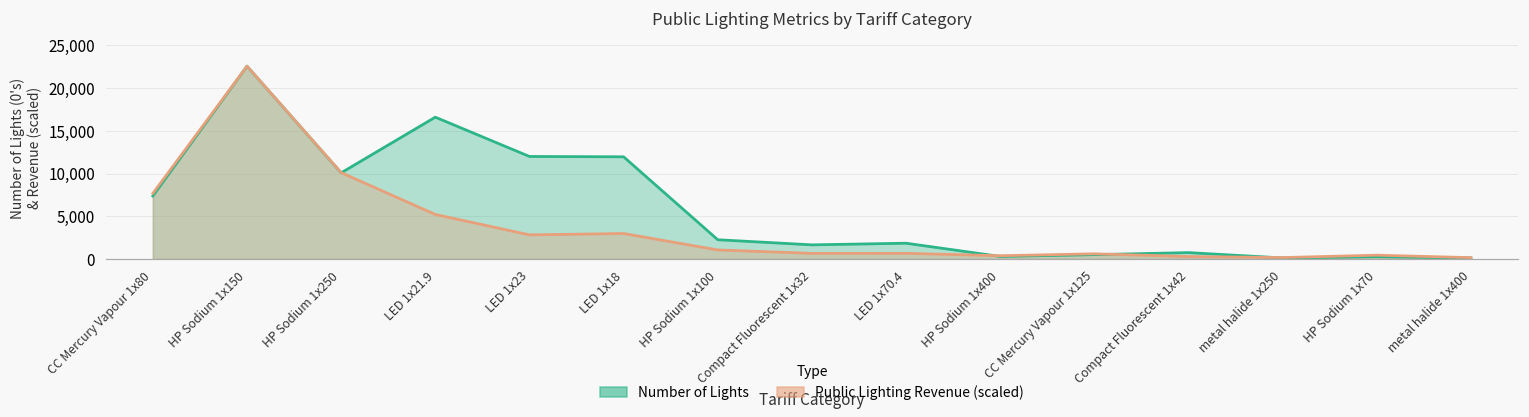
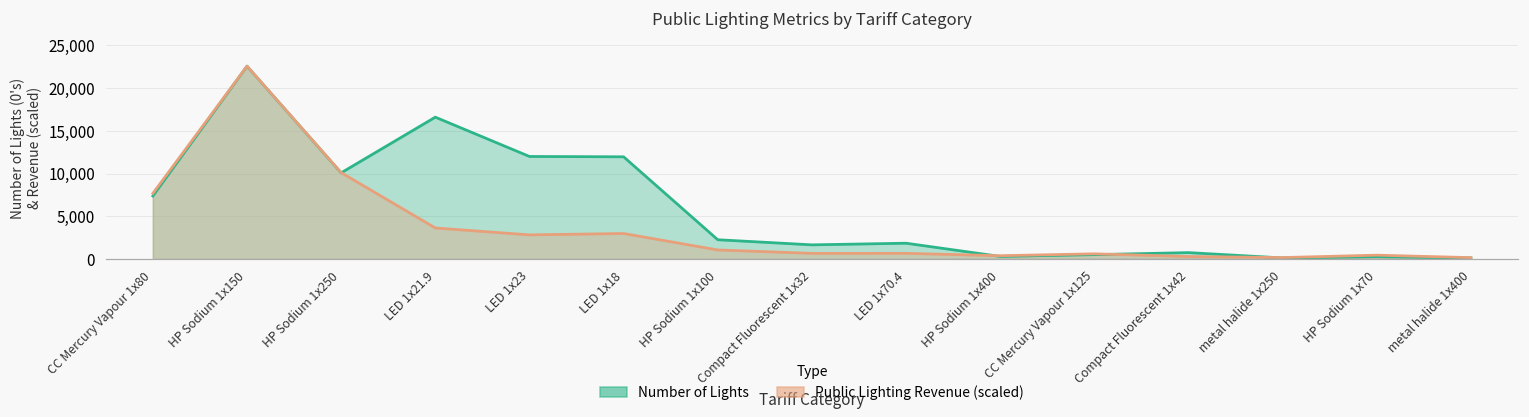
  {
    "Number of Lights": {
      "LED 1x21.9": "17,000",
      "LED 1x23": "12,000",
      "LED 1x18": "12,000",
      "HP Sodium 1x100": "2,000",
      "Compact Fluorescent 1x32": "2,000",
      "LED 1x70.4": "2,000",
      "Compact Fluorescent 1x42": "1,000"
    },
    "Public Lighting Revenue (scaled)": {
-     "LED 1x21.9": "5,000",
+     "LED 1x21.9": "4,000",
      "LED 1x23": "3,000",
      "LED 1x18": "3,000",
      "HP Sodium 1x100": "1,000",
      "Compact Fluorescent 1x32": "1,000",
      "LED 1x70.4": "1,000",
      "Compact Fluorescent 1x42": "0"
    }
  }
